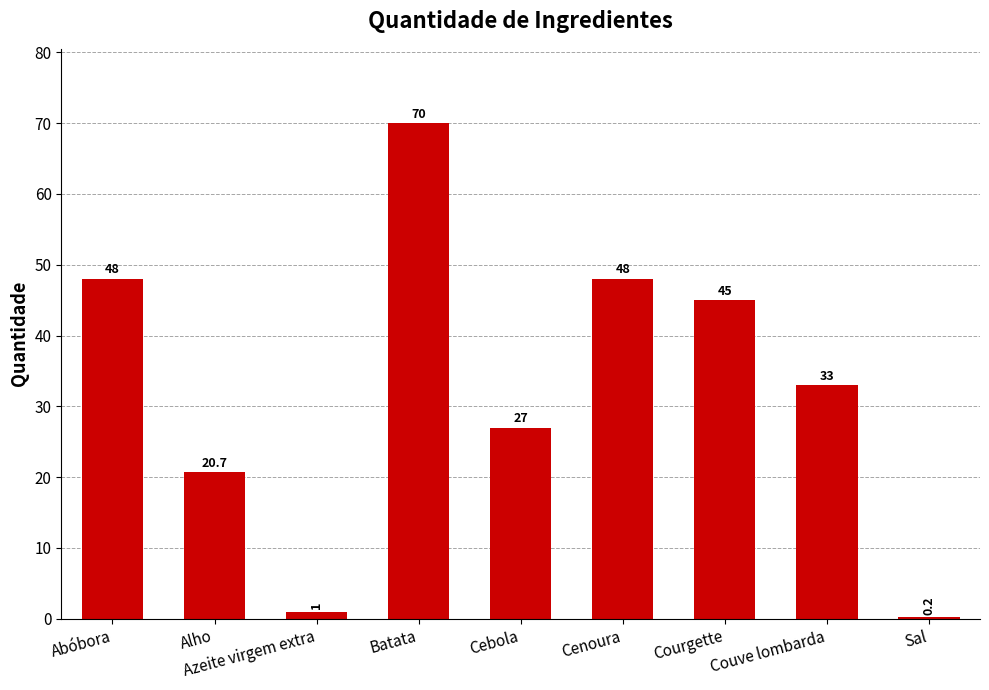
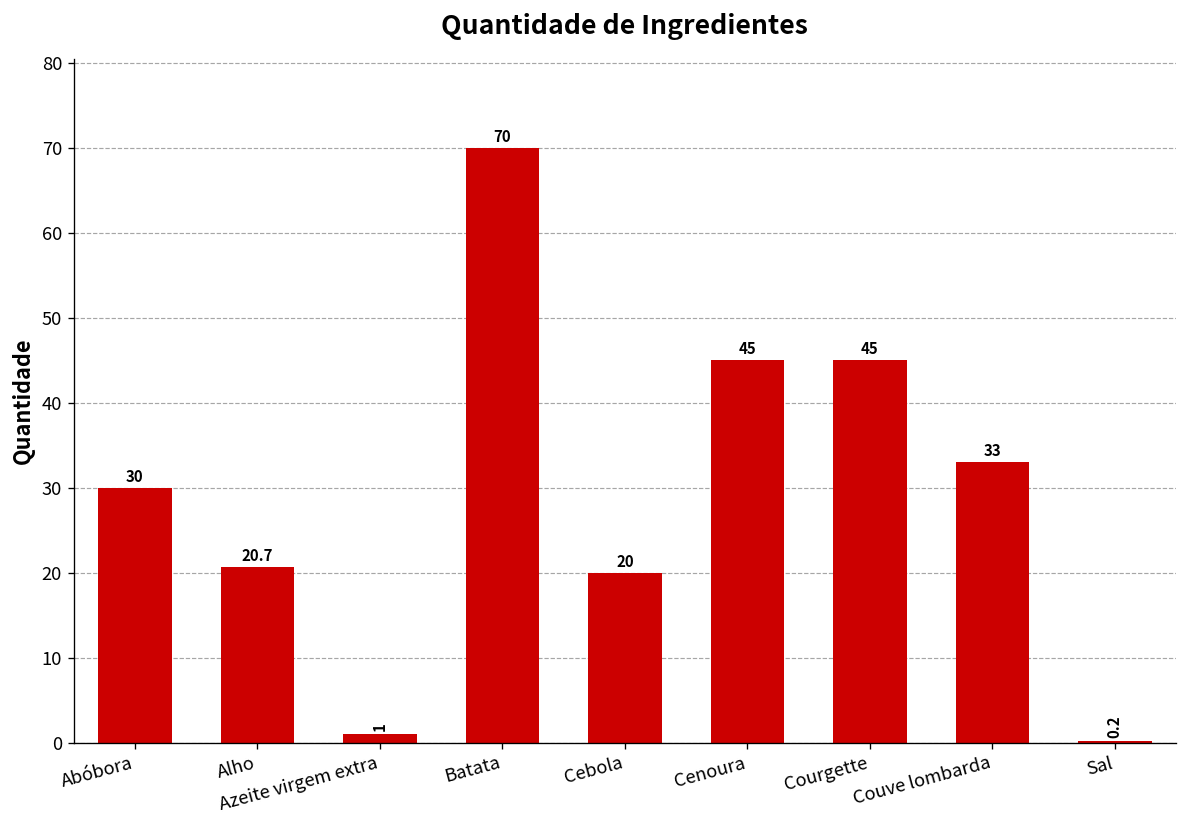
  {
-   "Abóbora": 48,
+   "Abóbora": 30,
    "Alho": 20.7,
    "Azeite virgem extra": 1,
    "Batata": 70,
-   "Cebola": 27,
-   "Cenoura": 48,
+   "Cebola": 20,
+   "Cenoura": 45,
    "Courgette": 45,
    "Couve lombarda": 33,
    "Sal": 0.2
  }
